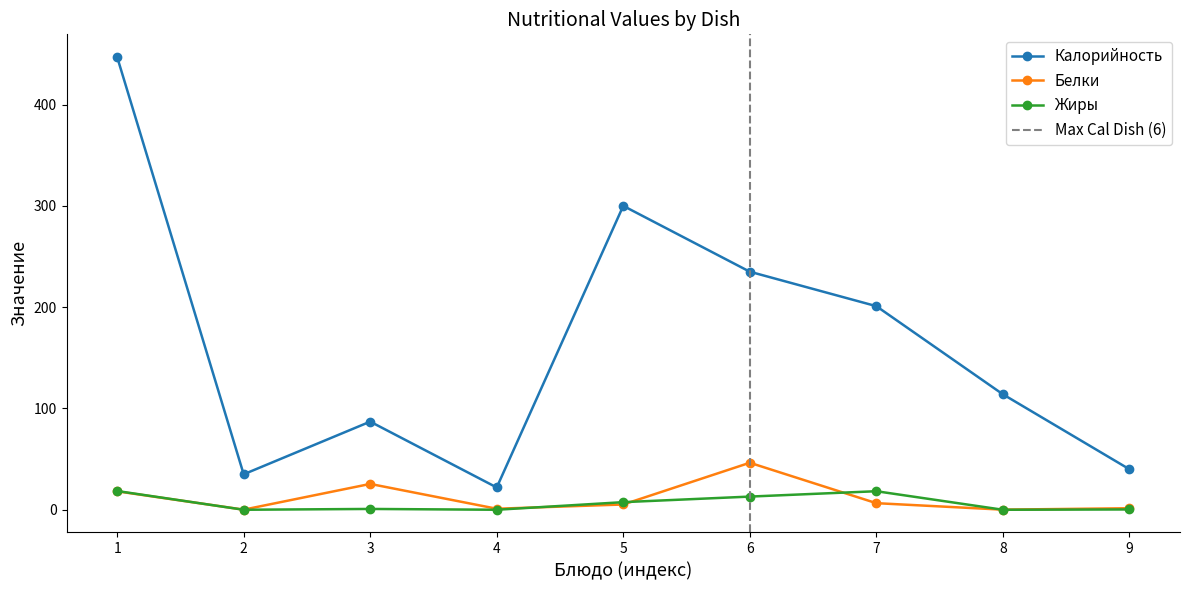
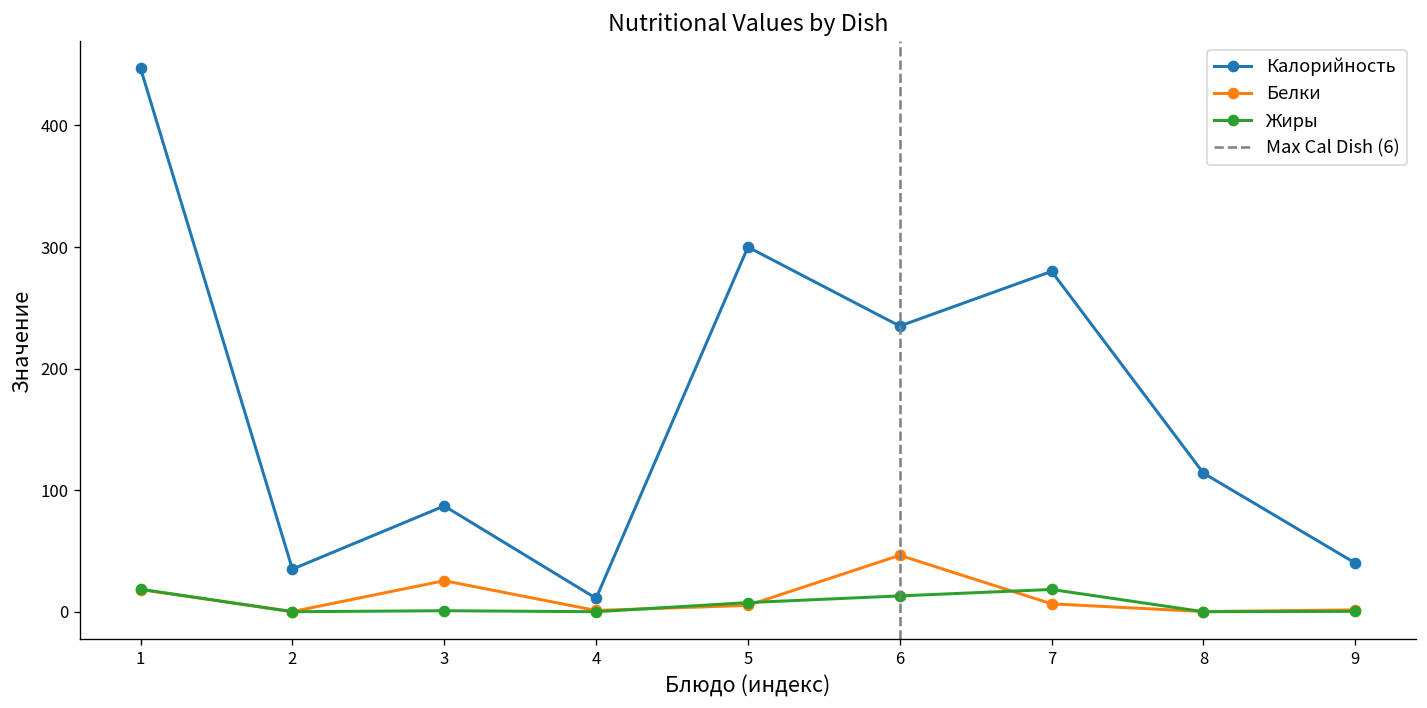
  {
    "Калорийность": {
      "1": 447,
      "2": 35,
      "3": 87,
-     "4": 22,
+     "4": 11,
      "5": 300,
      "6": 235,
-     "7": 201,
+     "7": 280,
      "8": 114,
      "9": 40
    },
    "Белки": {
      "3": 26,
      "6": 46,
      "7": 7
    },
    "Жиры": {
      "3": 1,
      "6": 13,
      "7": 18
    }
  }
